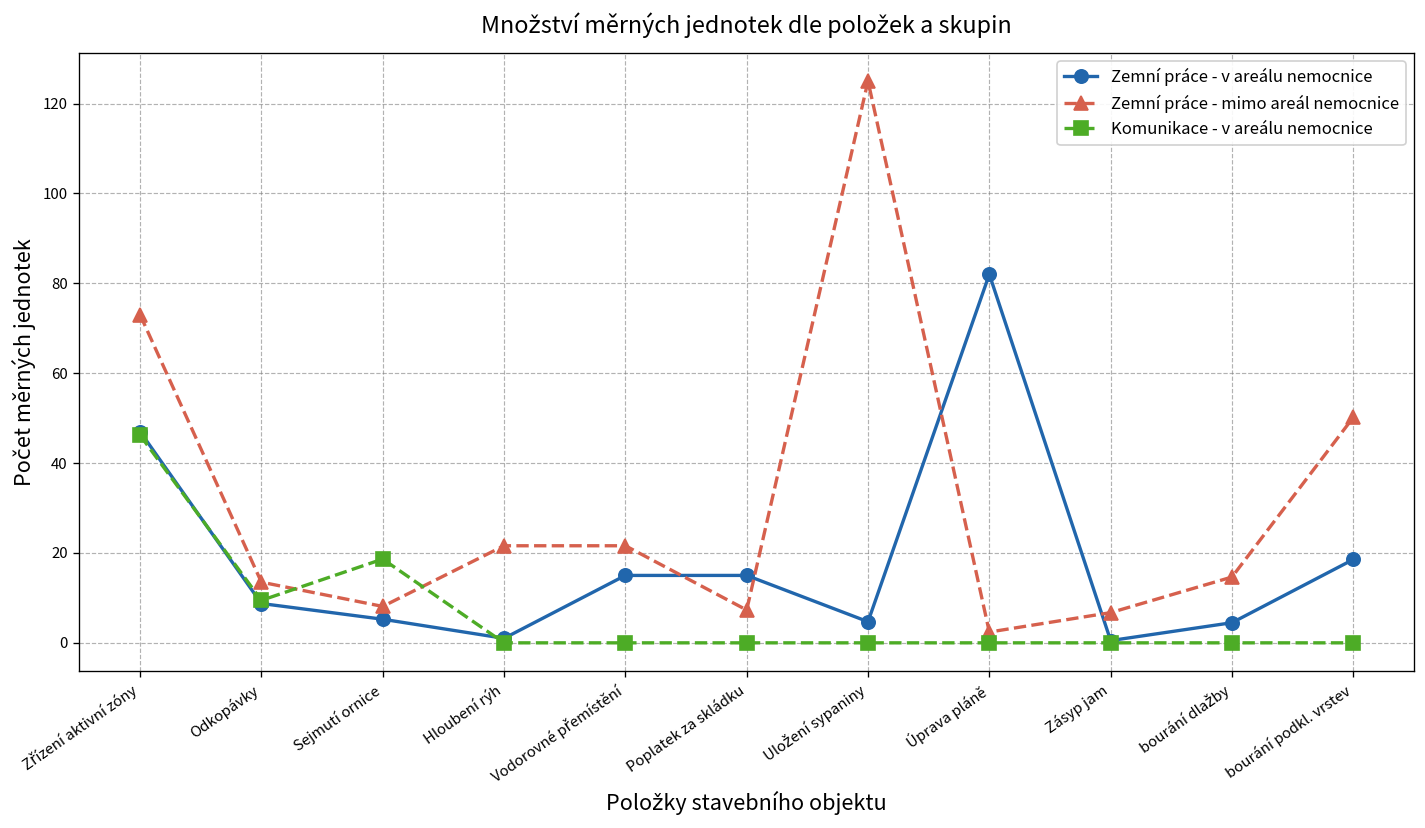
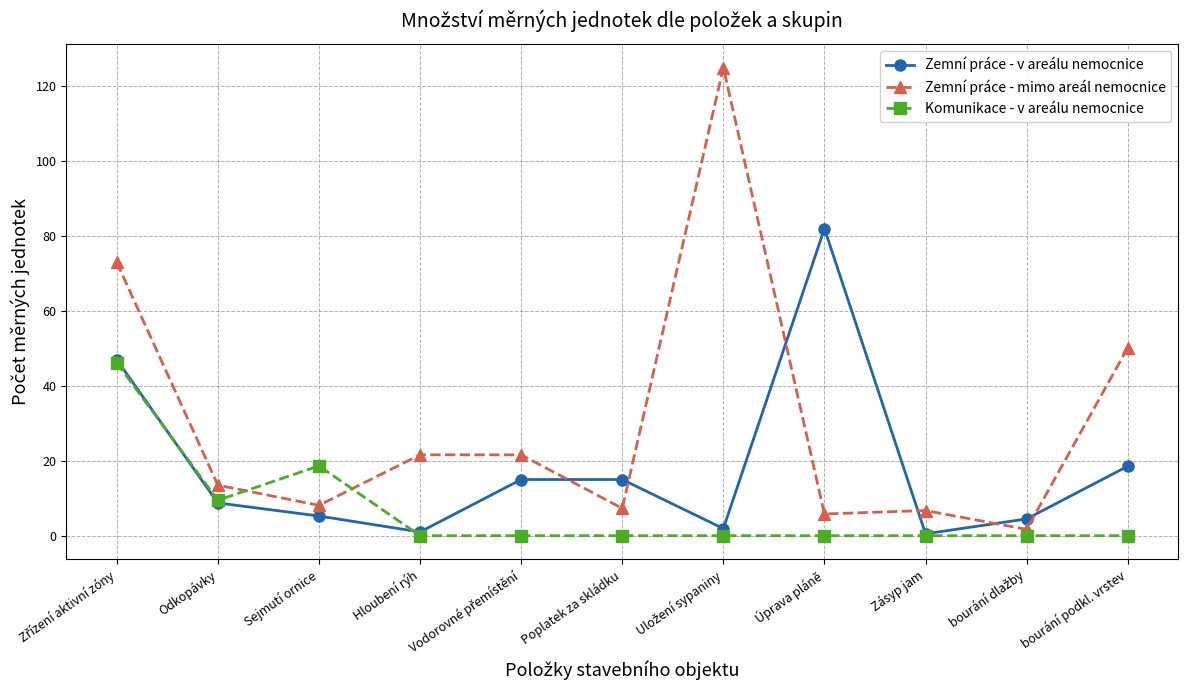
  {
    "Zemní práce - v areálu nemocnice": {
      "Zřízení aktivní zóny": 47,
      "Odkopávky": 9,
      "Sejmutí ornice": 5,
      "Hloubení rýh": 1,
      "Vodorovné přemístění": 15,
      "Poplatek za skládku": 15,
-     "Uložení sypaniny": 5,
+     "Uložení sypaniny": 2,
      "Úprava pláně": 82,
      "bourání dlažby": 4,
      "bourání podkl. vrstev": 19
    },
    "Zemní práce - mimo areál nemocnice": {
      "Zřízení aktivní zóny": 73,
      "Odkopávky": 14,
      "Sejmutí ornice": 8,
      "Hloubení rýh": 22,
      "Vodorovné přemístění": 22,
      "Poplatek za skládku": 7,
      "Uložení sypaniny": 125,
-     "Úprava pláně": 2,
+     "Úprava pláně": 6,
      "Zásyp jam": 7,
-     "bourání dlažby": 15,
+     "bourání dlažby": 2,
      "bourání podkl. vrstev": 50
    },
    "Komunikace - v areálu nemocnice": {
      "Zřízení aktivní zóny": 46,
      "Odkopávky": 9,
      "Sejmutí ornice": 19,
      "Hloubení rýh": 0,
      "Vodorovné přemístění": 0,
      "Poplatek za skládku": 0,
      "Uložení sypaniny": 0,
      "Úprava pláně": 0,
      "bourání dlažby": 0,
      "bourání podkl. vrstev": 0
    }
  }
